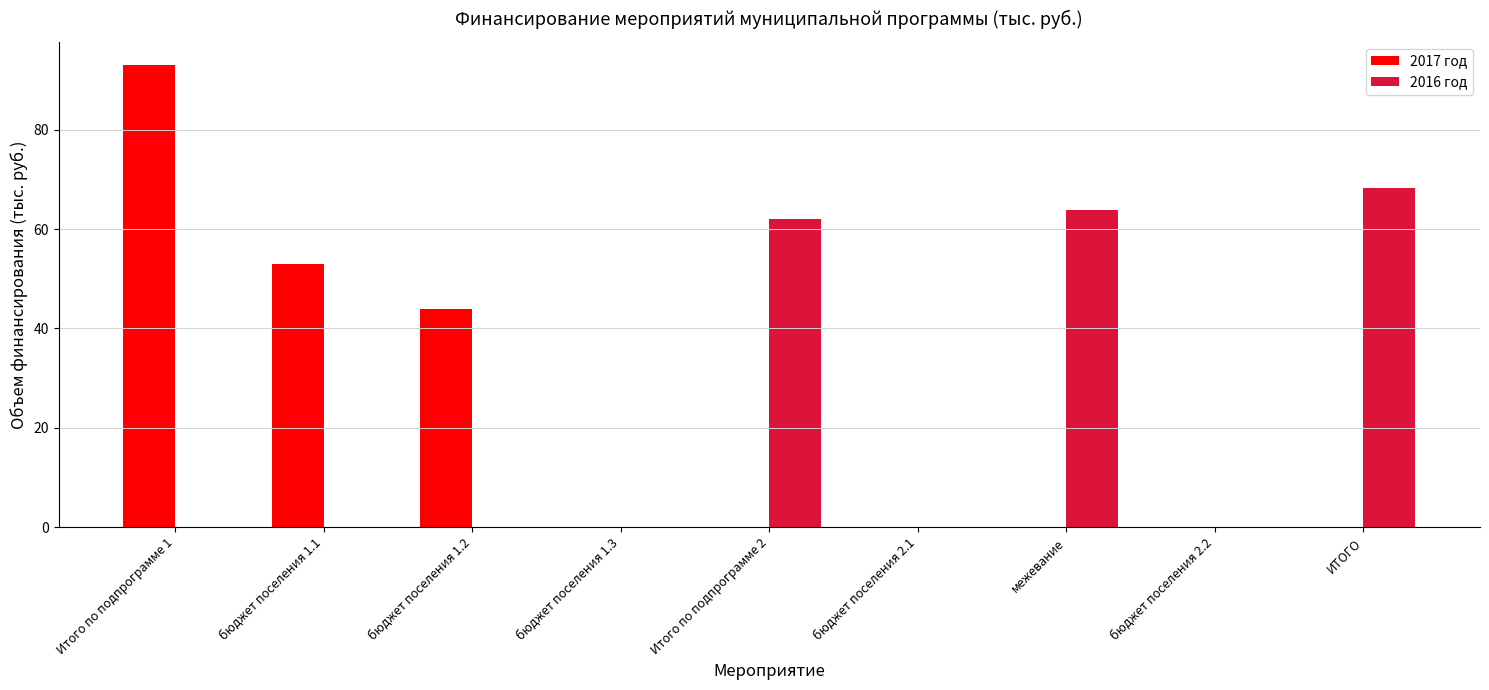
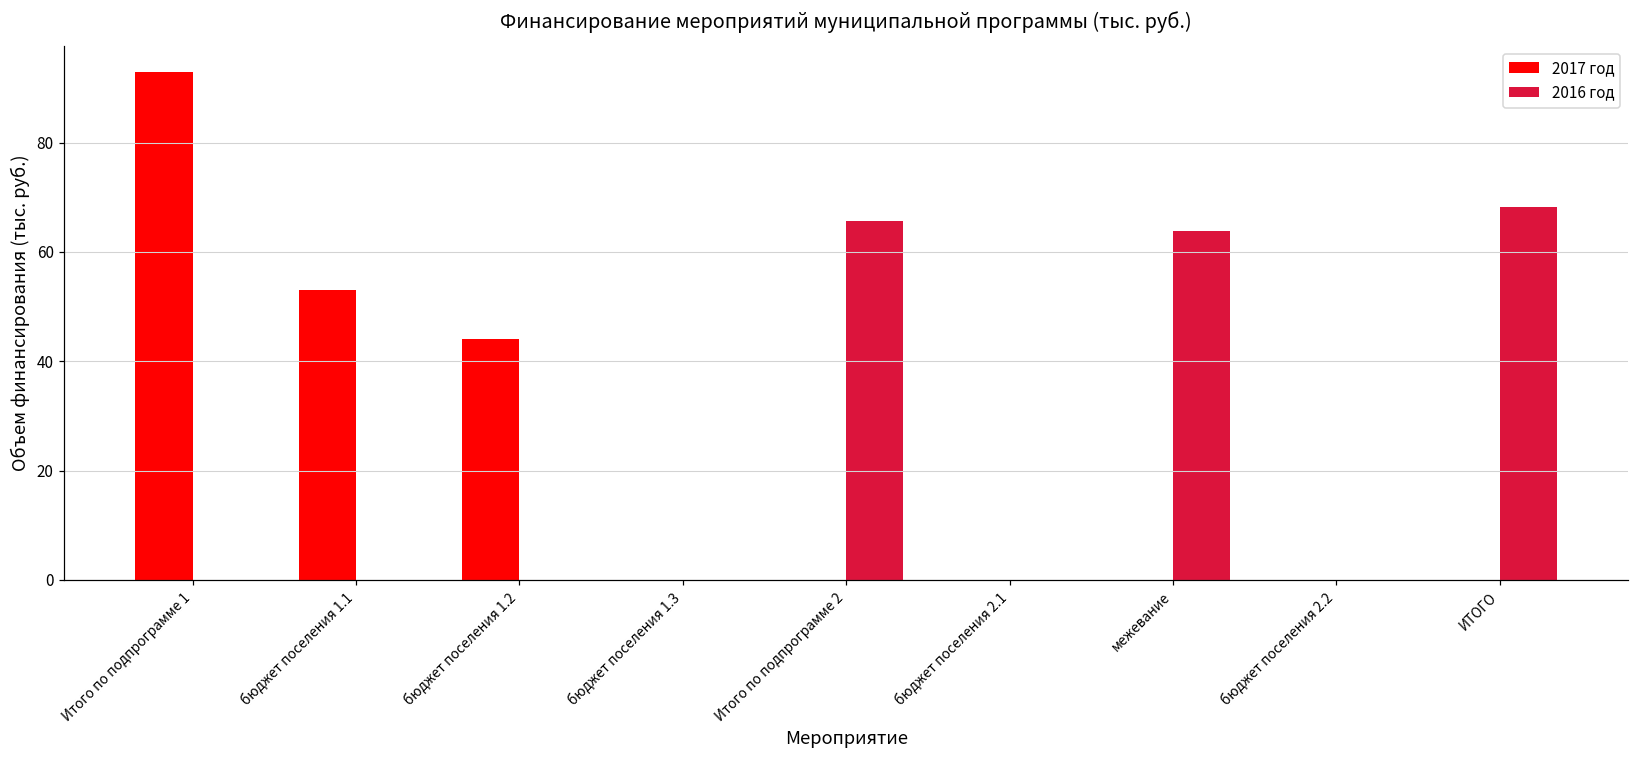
  {
    "2017 год": {
      "Итого по подпрограмме 1": 93,
      "бюджет поселения 1.1": 53,
      "бюджет поселения 1.2": 44,
      "бюджет поселения 1.3": 0,
      "Итого по подпрограмме 2": 0,
      "бюджет поселения 2.1": 0,
      "межевание": 0,
      "бюджет поселения 2.2": 0,
      "ИТОГО": 0
    },
    "2016 год": {
      "Итого по подпрограмме 1": 0,
      "бюджет поселения 1.1": 0,
      "бюджет поселения 1.2": 0,
      "бюджет поселения 1.3": 0,
-     "Итого по подпрограмме 2": 62,
+     "Итого по подпрограмме 2": 66,
      "бюджет поселения 2.1": 0,
      "межевание": 64,
      "бюджет поселения 2.2": 0,
      "ИТОГО": 68
    }
  }
